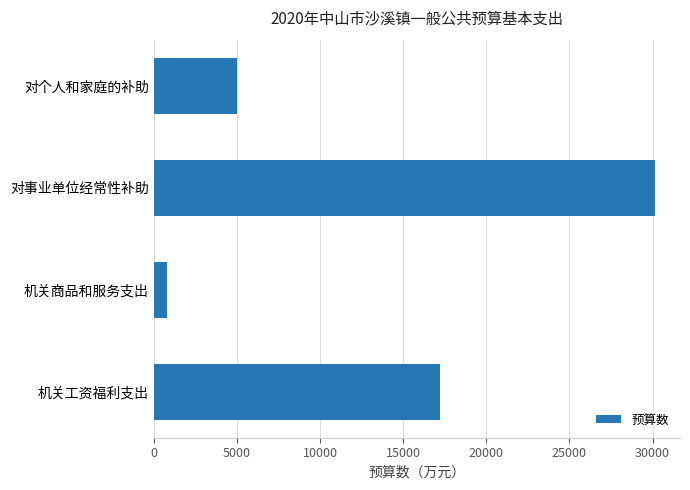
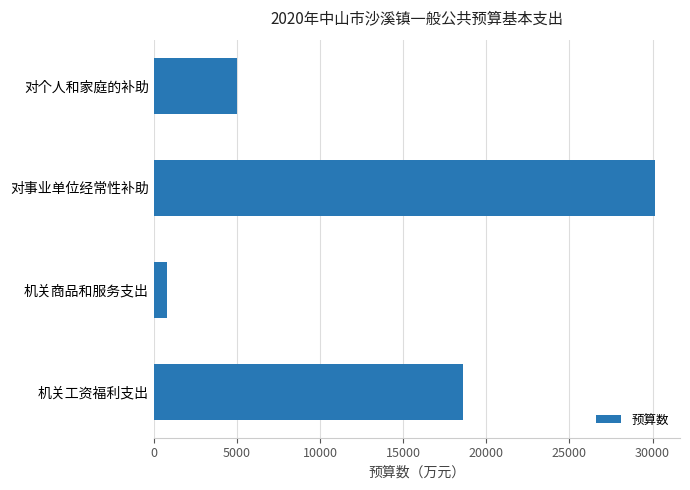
  {
    "对个人和家庭的补助": 5000,
    "对事业单位经常性补助": 30100,
    "机关商品和服务支出": 800,
-   "机关工资福利支出": 17200
+   "机关工资福利支出": 18600
  }
